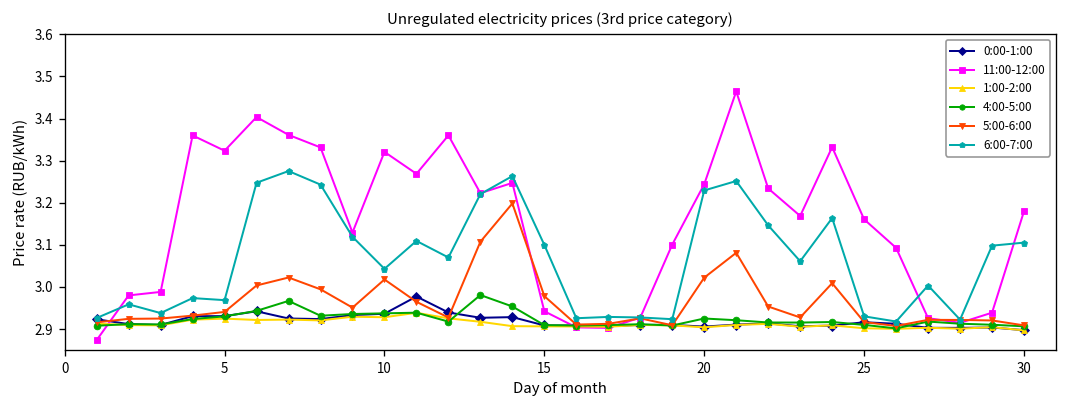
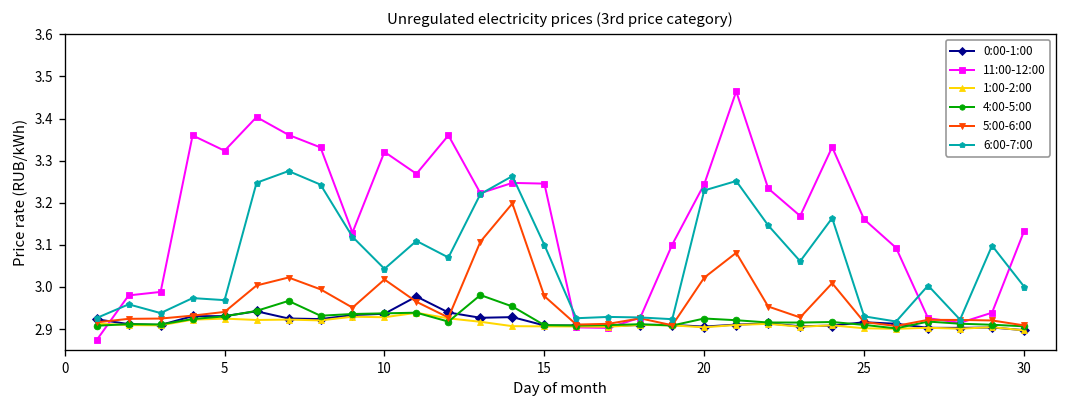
  {
    "11:00-12:00": {
      "5": 3.32,
      "10": 3.32,
-     "15": 2.94,
+     "15": 3.25,
      "20": 3.24,
      "25": 3.16,
-     "30": 3.18
+     "30": 3.13
    },
    "1:00-2:00": {
      "10": 2.93,
      "25": 2.90
    },
    "4:00-5:00": {
      "20": 2.92
    },
    "5:00-6:00": {
      "5": 2.94,
      "10": 3.02,
      "15": 2.98,
      "20": 3.02
    },
    "6:00-7:00": {
      "5": 2.97,
      "10": 3.04,
      "15": 3.10,
      "20": 3.23,
      "25": 2.93,
-     "30": 3.11
+     "30": 3.00
    }
  }
